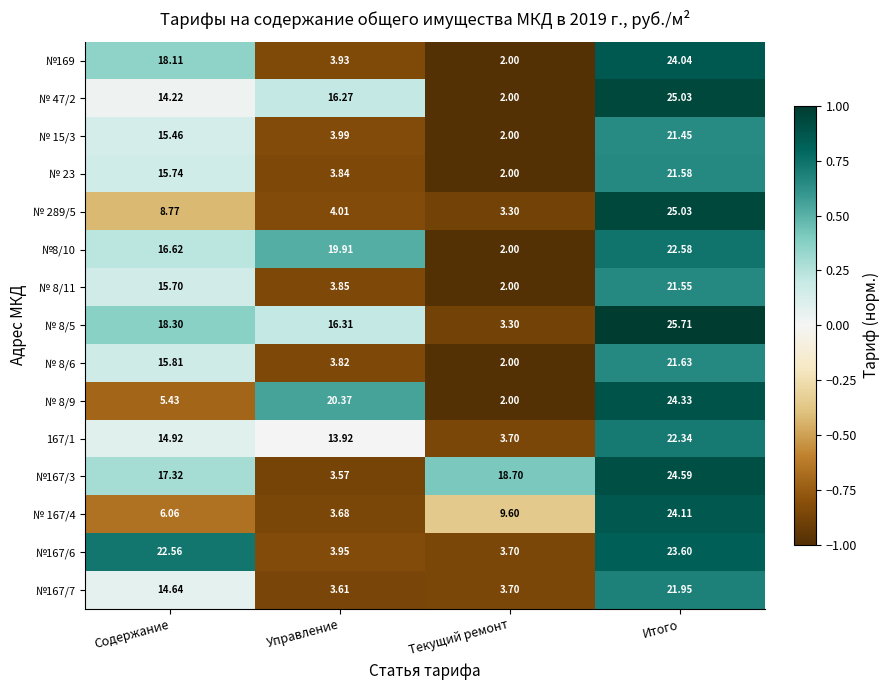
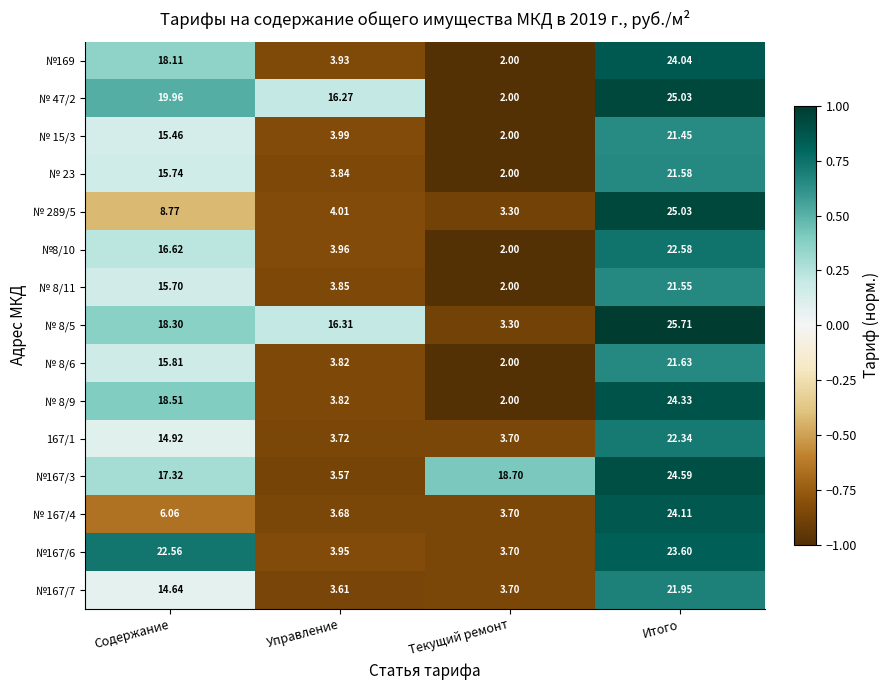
  {
    "№169": {
      "Содержание": 18.11,
      "Управление": 3.93,
      "Текущий ремонт": 2.00,
      "Итого": 24.04
    },
    "№ 47/2": {
-     "Содержание": 14.22,
+     "Содержание": 19.96,
      "Управление": 16.27,
      "Текущий ремонт": 2.00,
      "Итого": 25.03
    },
    "№ 15/3": {
      "Содержание": 15.46,
      "Управление": 3.99,
      "Текущий ремонт": 2.00,
      "Итого": 21.45
    },
    "№ 23": {
      "Содержание": 15.74,
      "Управление": 3.84,
      "Текущий ремонт": 2.00,
      "Итого": 21.58
    },
    "№ 289/5": {
      "Содержание": 8.77,
      "Управление": 4.01,
      "Текущий ремонт": 3.30,
      "Итого": 25.03
    },
    "№8/10": {
      "Содержание": 16.62,
-     "Управление": 19.91,
+     "Управление": 3.96,
      "Текущий ремонт": 2.00,
      "Итого": 22.58
    },
    "№ 8/11": {
      "Содержание": 15.70,
      "Управление": 3.85,
      "Текущий ремонт": 2.00,
      "Итого": 21.55
    },
    "№ 8/5": {
      "Содержание": 18.30,
      "Управление": 16.31,
      "Текущий ремонт": 3.30,
      "Итого": 25.71
    },
    "№ 8/6": {
      "Содержание": 15.81,
      "Управление": 3.82,
      "Текущий ремонт": 2.00,
      "Итого": 21.63
    },
    "№ 8/9": {
-     "Содержание": 5.43,
-     "Управление": 20.37,
+     "Содержание": 18.51,
+     "Управление": 3.82,
      "Текущий ремонт": 2.00,
      "Итого": 24.33
    },
    "167/1": {
      "Содержание": 14.92,
-     "Управление": 13.92,
+     "Управление": 3.72,
      "Текущий ремонт": 3.70,
      "Итого": 22.34
    },
    "№167/3": {
      "Содержание": 17.32,
      "Управление": 3.57,
      "Текущий ремонт": 18.70,
      "Итого": 24.59
    },
    "№ 167/4": {
      "Содержание": 6.06,
      "Управление": 3.68,
-     "Текущий ремонт": 9.60,
+     "Текущий ремонт": 3.70,
      "Итого": 24.11
    },
    "№167/6": {
      "Содержание": 22.56,
      "Управление": 3.95,
      "Текущий ремонт": 3.70,
      "Итого": 23.60
    },
    "№167/7": {
      "Содержание": 14.64,
      "Управление": 3.61,
      "Текущий ремонт": 3.70,
      "Итого": 21.95
    }
  }
